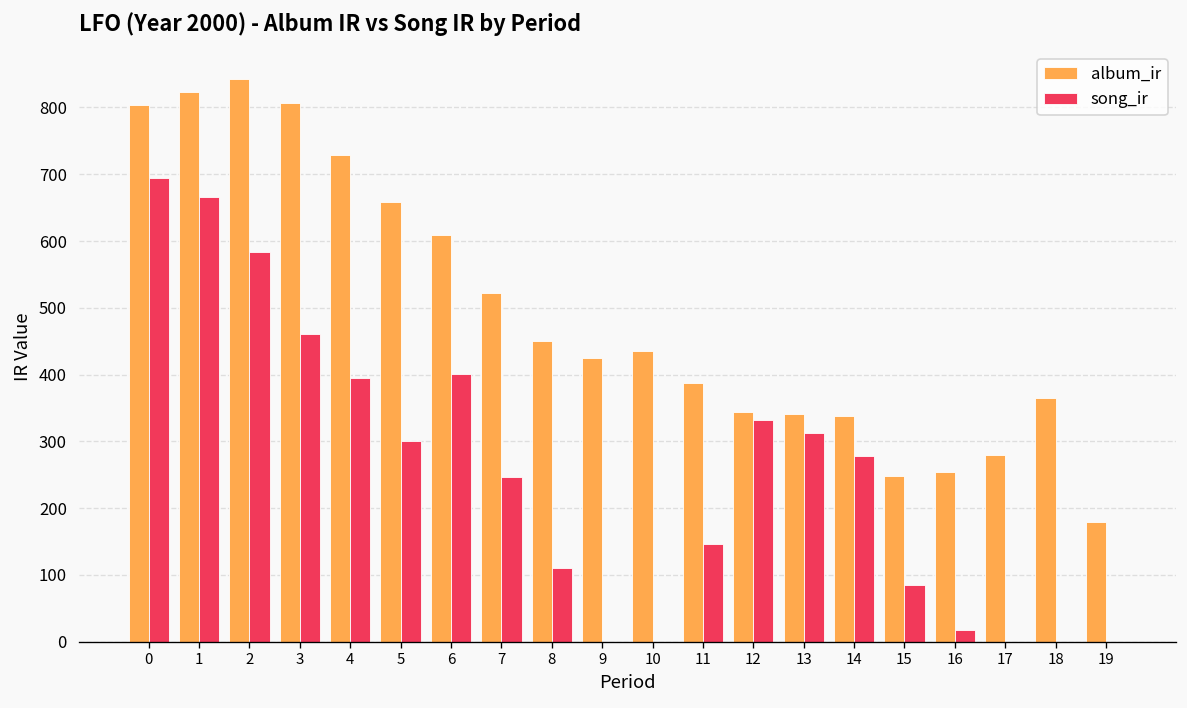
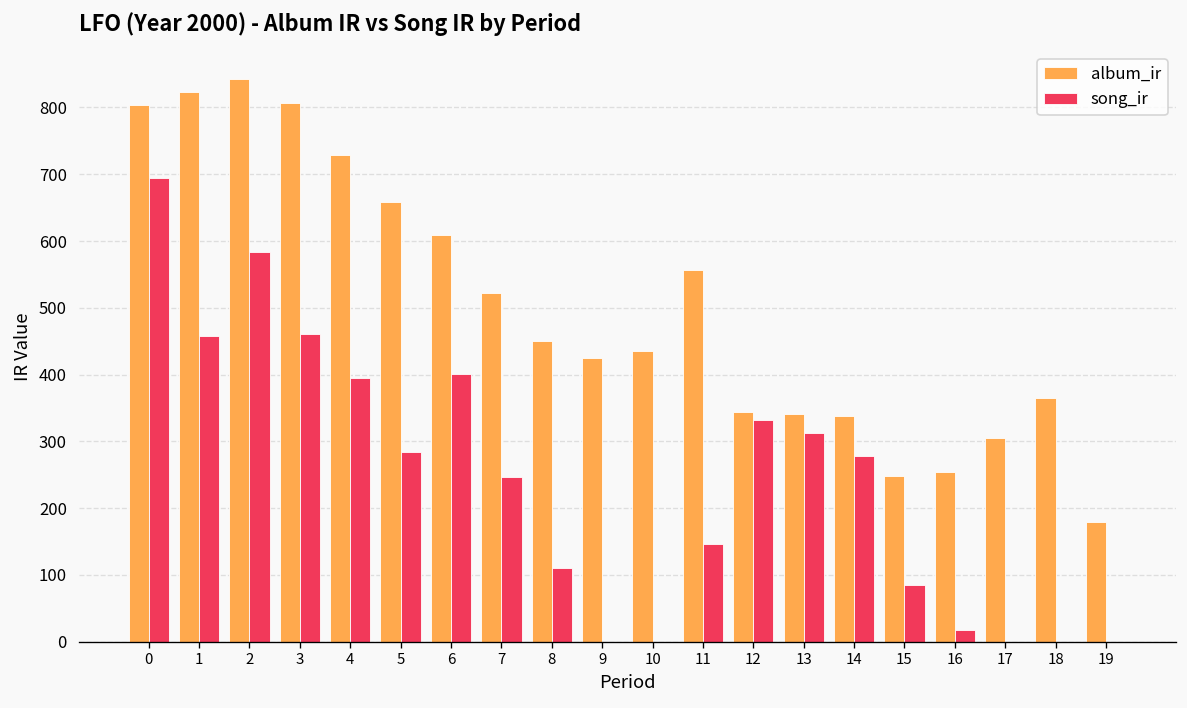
  {
    "album_ir": {
      "0": 800,
      "1": 820,
      "2": 840,
      "3": 810,
      "4": 730,
      "5": 660,
      "6": 610,
      "7": 520,
      "8": 450,
      "9": 420,
      "10": 440,
-     "11": 390,
+     "11": 560,
      "12": 340,
      "13": 340,
      "14": 340,
      "15": 250,
      "16": 250,
-     "17": 280,
+     "17": 310,
      "18": 360,
      "19": 180
    },
    "song_ir": {
      "0": 690,
-     "1": 670,
+     "1": 460,
      "2": 580,
      "3": 460,
      "4": 390,
-     "5": 300,
+     "5": 280,
      "6": 400,
      "7": 250,
      "8": 110,
      "9": 0,
      "10": 0,
      "11": 150,
      "12": 330,
      "13": 310,
      "14": 280,
      "15": 80,
      "16": 20,
      "17": 0,
      "18": 0,
      "19": 0
    }
  }
